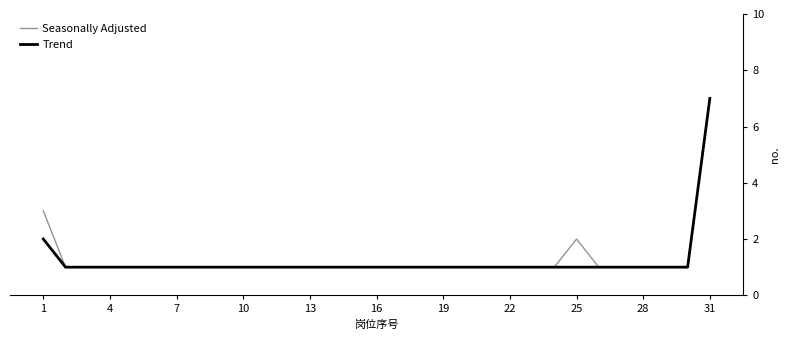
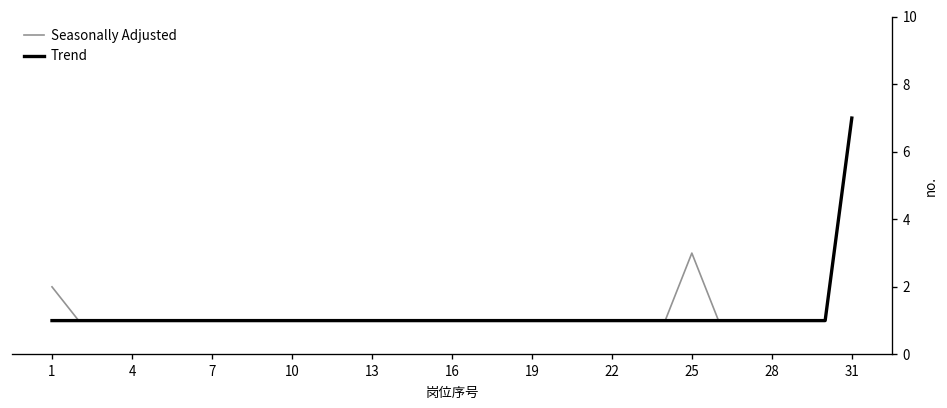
  {
    "Seasonally Adjusted": {
-     "1": 3,
-     "25": 2
+     "1": 2,
+     "25": 3
    },
    "Trend": {
-     "1": 2,
+     "1": 1,
      "25": 1
    }
  }
